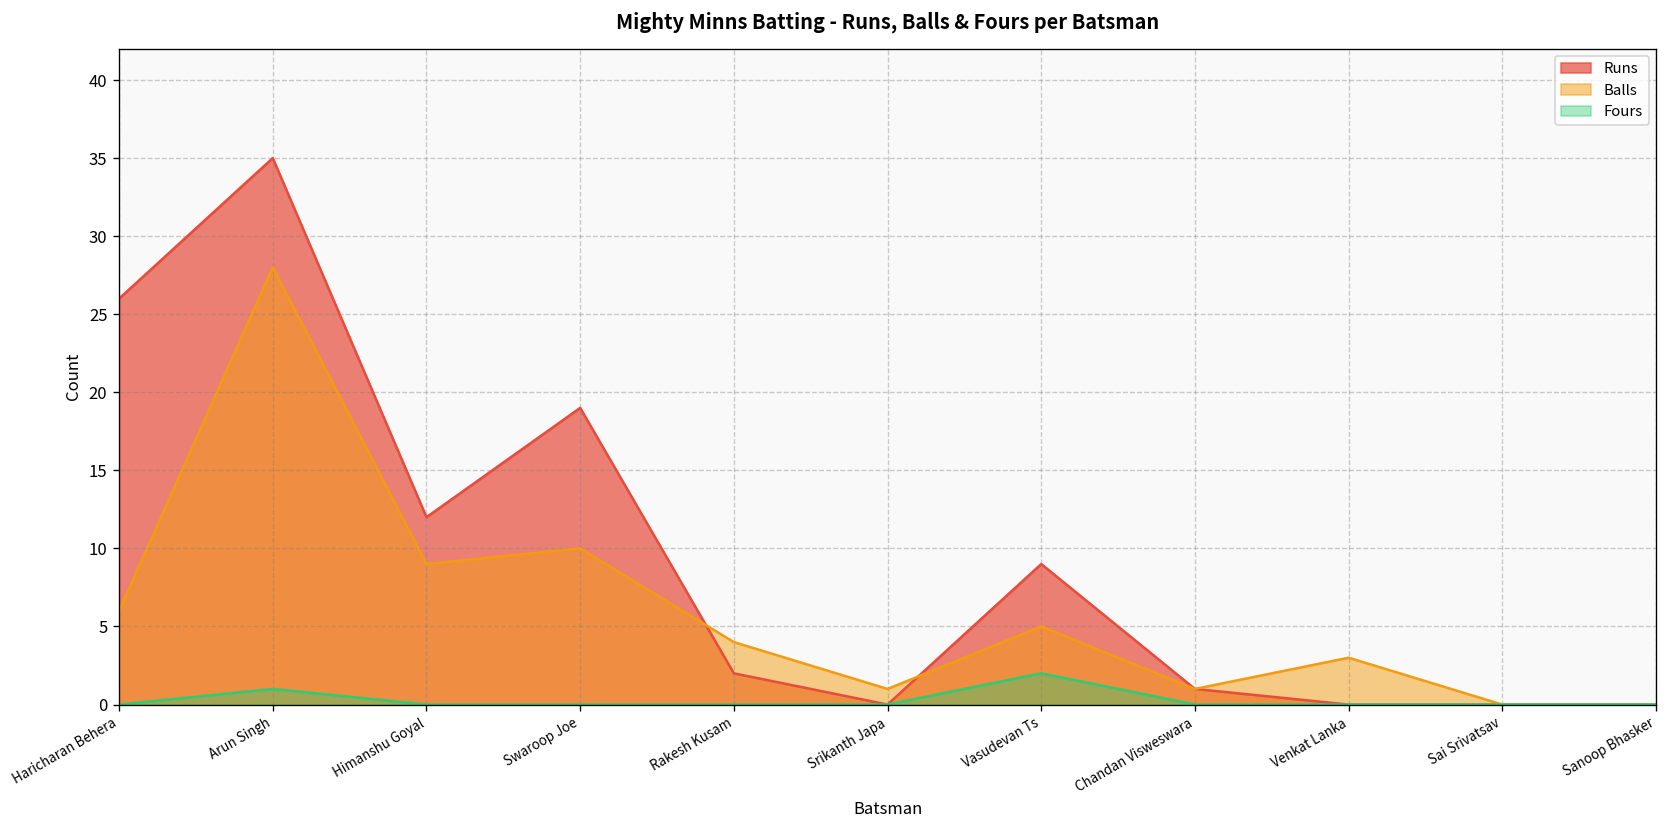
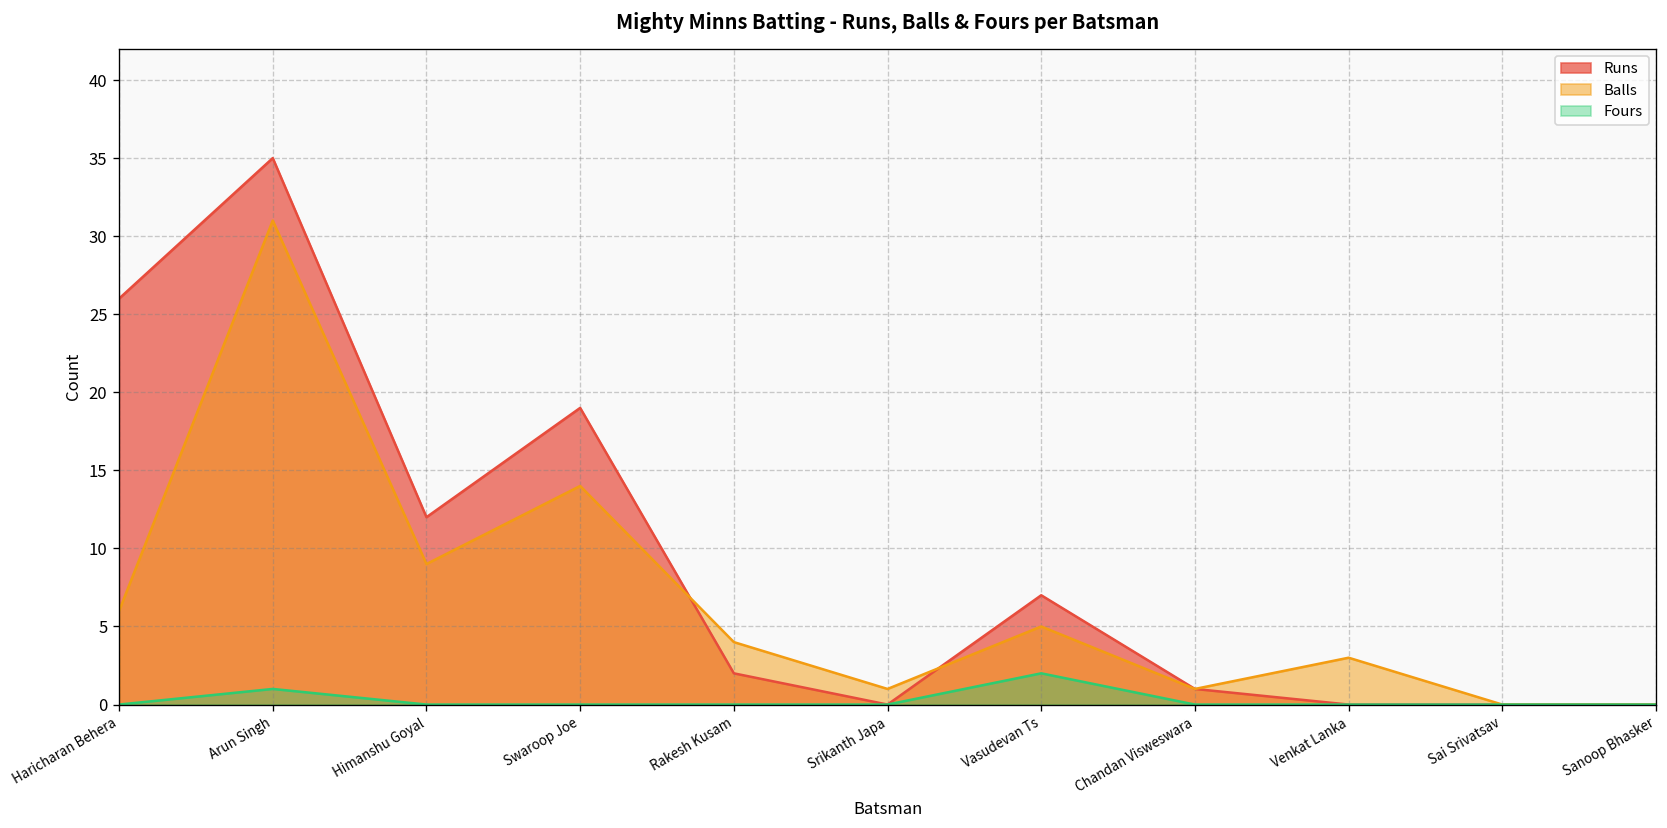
  {
    "Runs": {
      "Haricharan Behera": 26,
      "Arun Singh": 35,
      "Himanshu Goyal": 12,
      "Swaroop Joe": 19,
      "Rakesh Kusam": 2,
-     "Vasudevan Ts": 9
+     "Vasudevan Ts": 7
    },
    "Balls": {
      "Haricharan Behera": 6,
-     "Arun Singh": 28,
+     "Arun Singh": 31,
      "Himanshu Goyal": 9,
-     "Swaroop Joe": 10,
+     "Swaroop Joe": 14,
      "Rakesh Kusam": 4,
      "Srikanth Japa": 1,
      "Vasudevan Ts": 5,
      "Venkat Lanka": 3
    },
    "Fours": {
      "Haricharan Behera": 0,
      "Arun Singh": 1,
      "Himanshu Goyal": 0,
      "Swaroop Joe": 0,
      "Rakesh Kusam": 0,
      "Vasudevan Ts": 2,
      "Chandan Visweswara": 0
    }
  }
